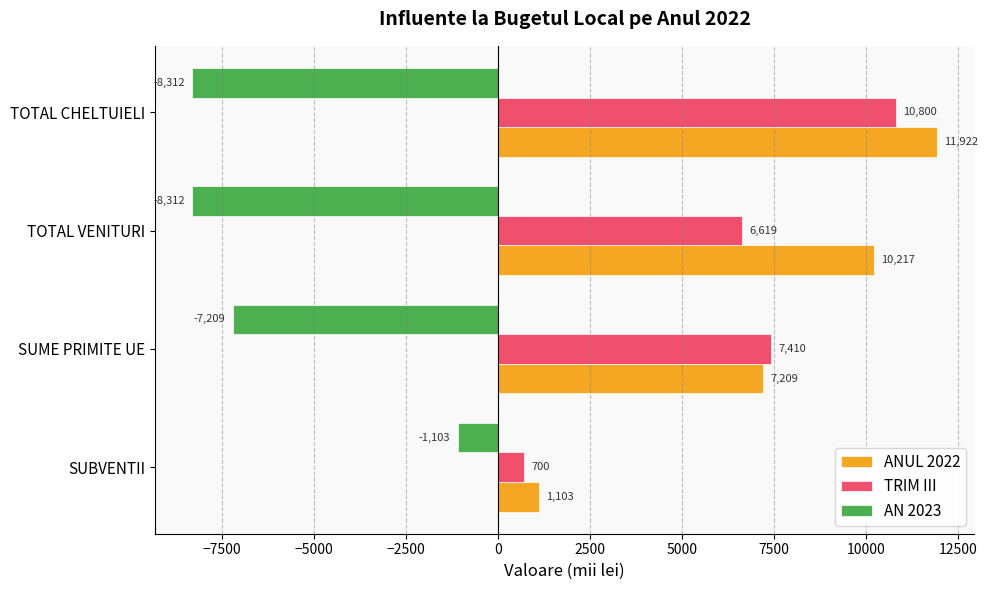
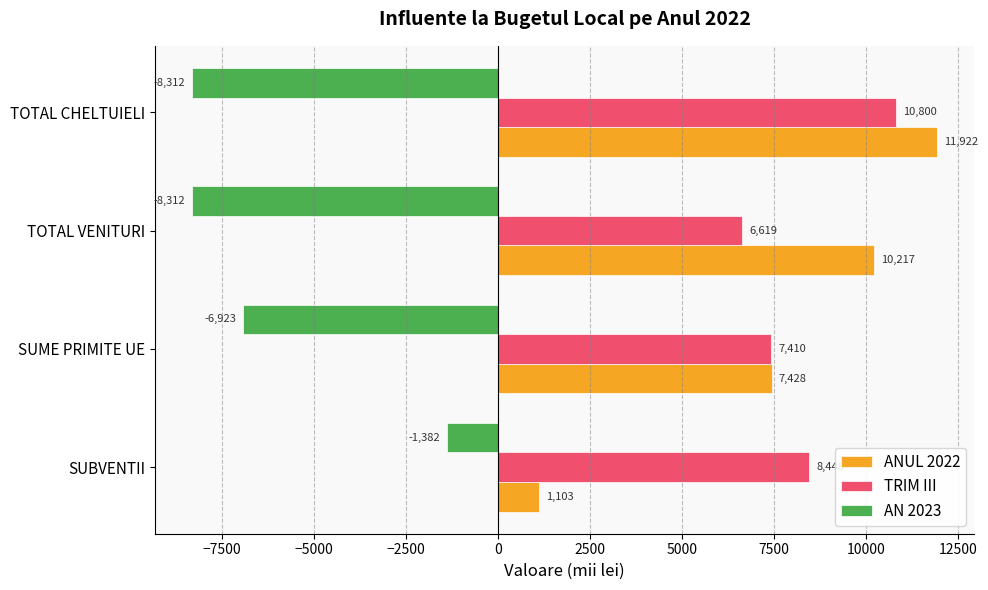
  {
    "ANUL 2022": {
      "TOTAL CHELTUIELI": "11,922",
      "TOTAL VENITURI": "10,217",
-     "SUME PRIMITE UE": "7,209",
+     "SUME PRIMITE UE": "7,428",
      "SUBVENTII": "1,103"
    },
    "TRIM III": {
-     "SUBVENTII": "700"
+     "SUBVENTII": "8400"
    },
    "AN 2023": {
      "TOTAL CHELTUIELI": "-8,312",
      "TOTAL VENITURI": "-8,312",
-     "SUME PRIMITE UE": "-7,209",
-     "SUBVENTII": "-1,103"
+     "SUME PRIMITE UE": "-6,923",
+     "SUBVENTII": "-1,382"
    }
  }
